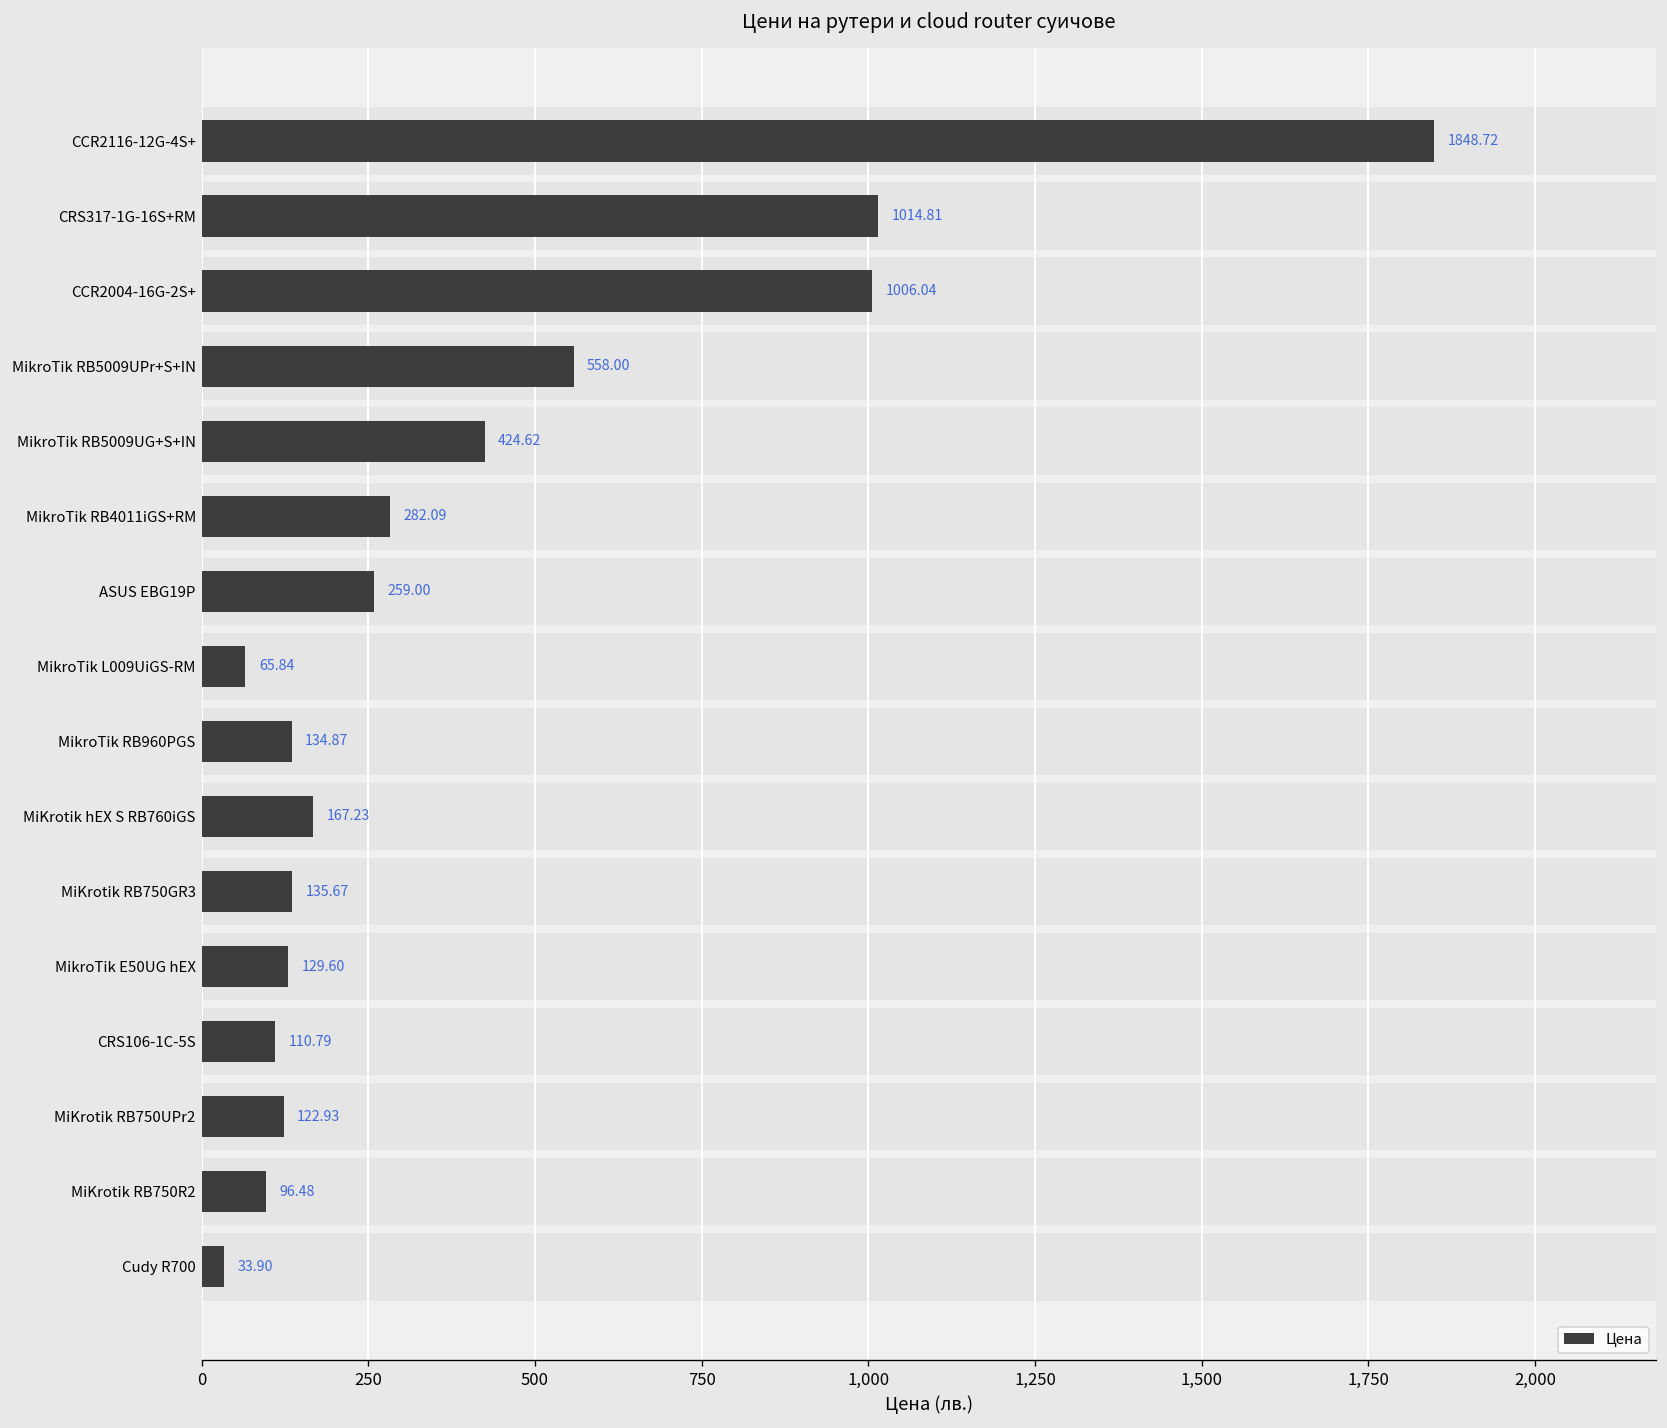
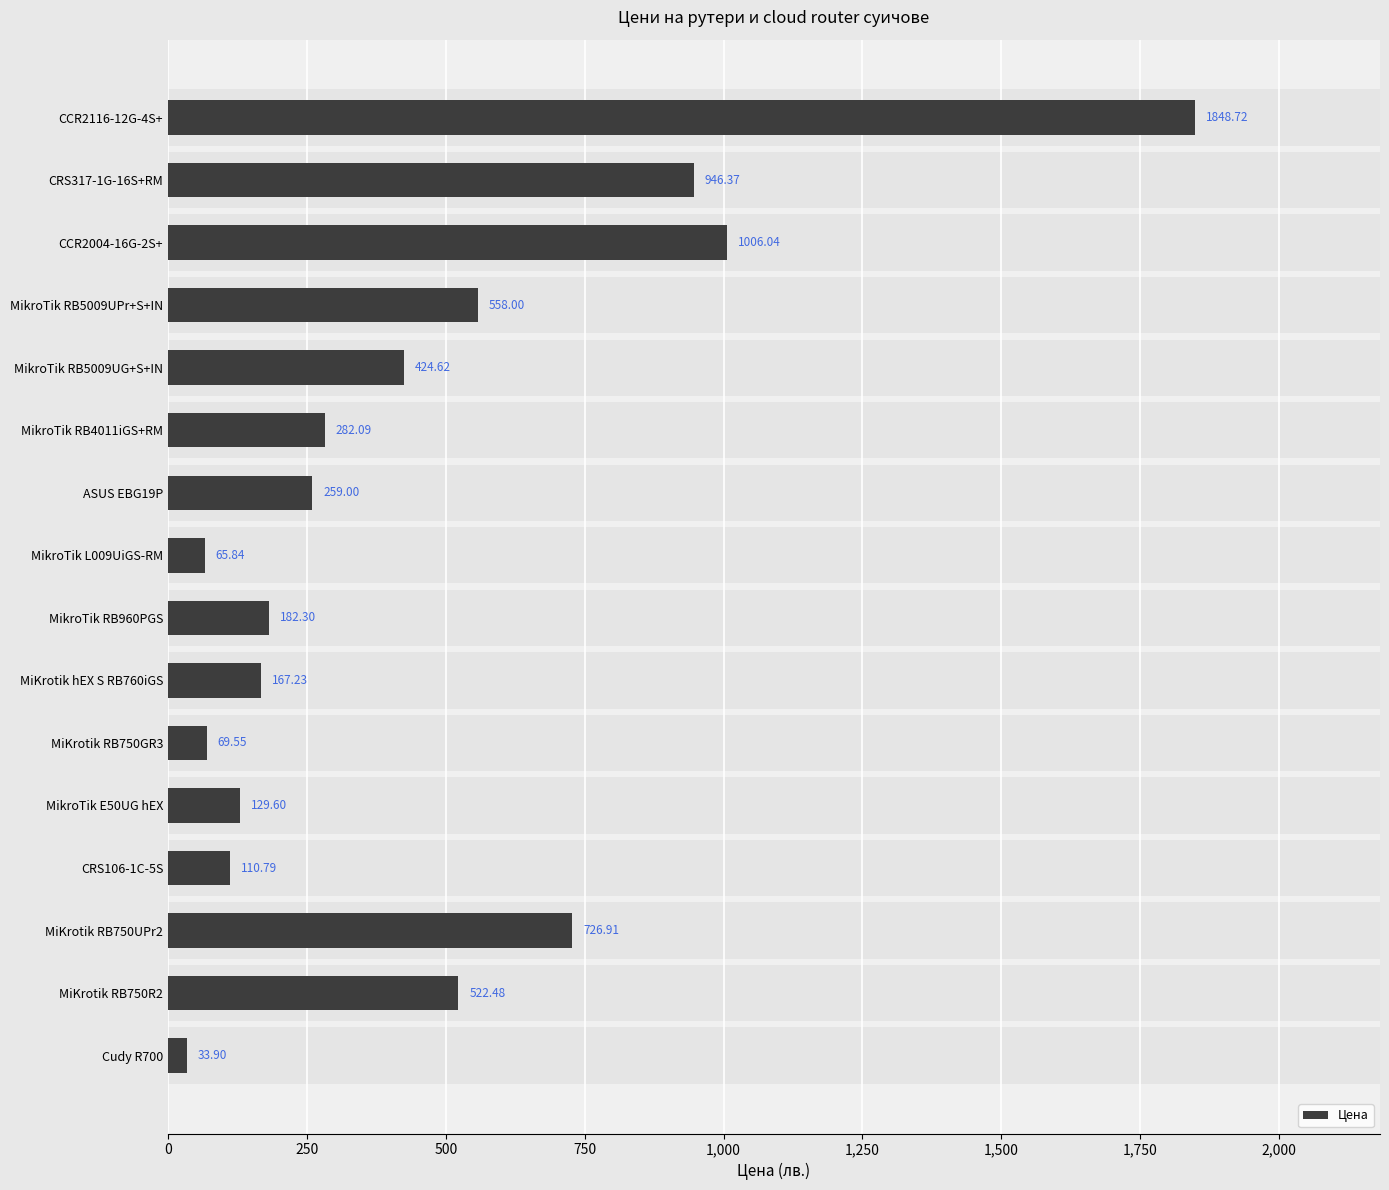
  {
    "CCR2116-12G-4S+": 1848.72,
-   "CRS317-1G-16S+RM": 1014.81,
+   "CRS317-1G-16S+RM": 946.37,
    "CCR2004-16G-2S+": 1006.04,
    "MikroTik RB5009UPr+S+IN": 558.00,
    "MikroTik RB5009UG+S+IN": 424.62,
    "MikroTik RB4011iGS+RM": 282.09,
    "ASUS EBG19P": 259.00,
    "MikroTik L009UiGS-RM": 65.84,
-   "MikroTik RB960PGS": 134.87,
+   "MikroTik RB960PGS": 182.30,
    "MiKrotik hEX S RB760iGS": 167.23,
-   "MiKrotik RB750GR3": 135.67,
+   "MiKrotik RB750GR3": 69.55,
    "MikroTik E50UG hEX": 129.60,
    "CRS106-1C-5S": 110.79,
-   "MiKrotik RB750UPr2": 122.93,
-   "MiKrotik RB750R2": 96.48,
+   "MiKrotik RB750UPr2": 726.91,
+   "MiKrotik RB750R2": 522.48,
    "Cudy R700": 33.90
  }
